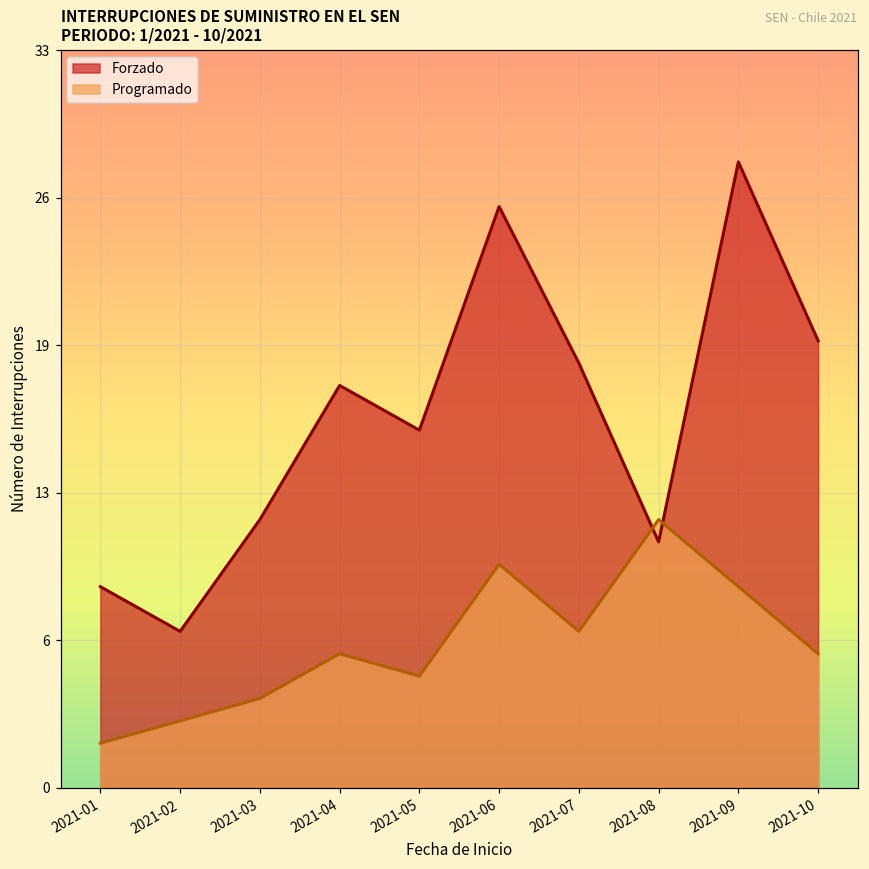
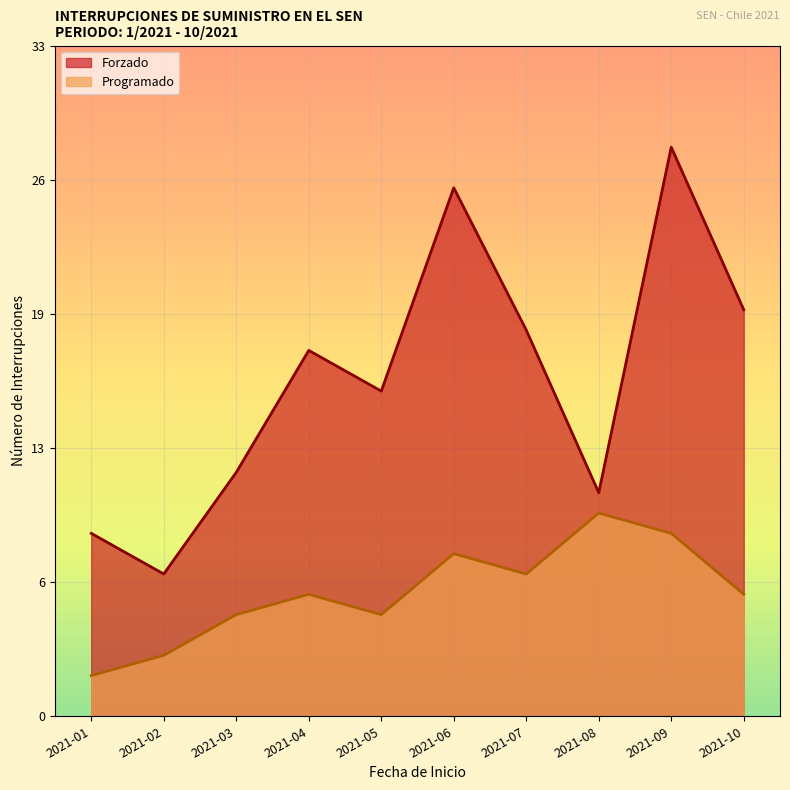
  {
    "Forzado": {
      "2021-01": 9,
      "2021-02": 7,
      "2021-03": 12,
      "2021-04": 18,
      "2021-05": 16,
      "2021-06": 26,
      "2021-07": 19,
      "2021-08": 11,
      "2021-09": 28,
      "2021-10": 20
    },
    "Programado": {
      "2021-01": 2,
      "2021-02": 3,
-     "2021-03": 4,
+     "2021-03": 5,
      "2021-04": 6,
      "2021-05": 5,
-     "2021-06": 10,
+     "2021-06": 8,
      "2021-07": 7,
-     "2021-08": 12,
+     "2021-08": 10,
      "2021-09": 9,
      "2021-10": 6
    }
  }
